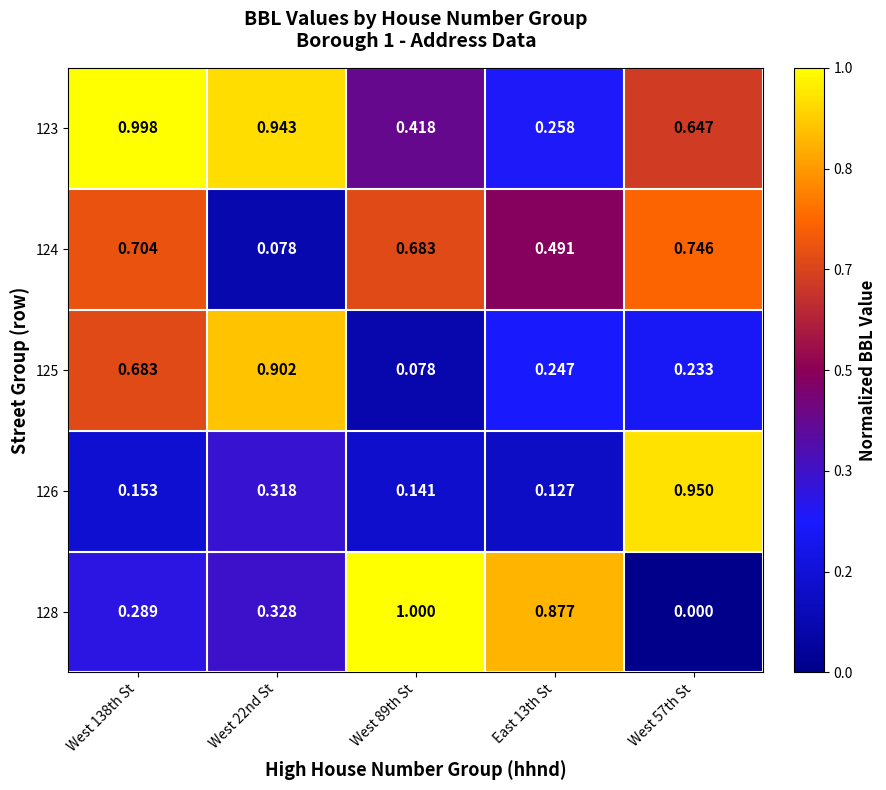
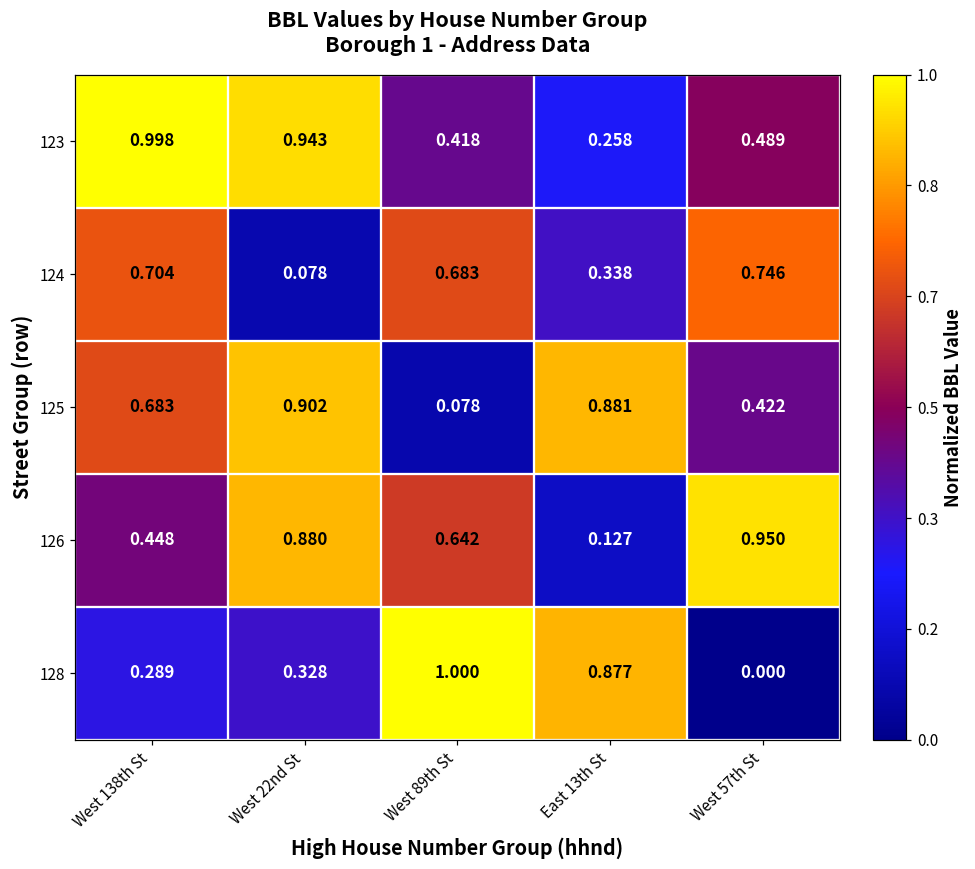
  {
    "123": {
      "West 138th St": 0.998,
      "West 22nd St": 0.943,
      "West 89th St": 0.418,
      "East 13th St": 0.258,
-     "West 57th St": 0.647
+     "West 57th St": 0.489
    },
    "124": {
      "West 138th St": 0.704,
      "West 22nd St": 0.078,
      "West 89th St": 0.683,
-     "East 13th St": 0.491,
+     "East 13th St": 0.338,
      "West 57th St": 0.746
    },
    "125": {
      "West 138th St": 0.683,
      "West 22nd St": 0.902,
      "West 89th St": 0.078,
-     "East 13th St": 0.247,
-     "West 57th St": 0.233
+     "East 13th St": 0.881,
+     "West 57th St": 0.422
    },
    "126": {
-     "West 138th St": 0.153,
-     "West 22nd St": 0.318,
-     "West 89th St": 0.141,
+     "West 138th St": 0.448,
+     "West 22nd St": 0.880,
+     "West 89th St": 0.642,
      "East 13th St": 0.127,
      "West 57th St": 0.950
    },
    "128": {
      "West 138th St": 0.289,
      "West 22nd St": 0.328,
      "West 89th St": 1.000,
      "East 13th St": 0.877,
      "West 57th St": 0.000
    }
  }
